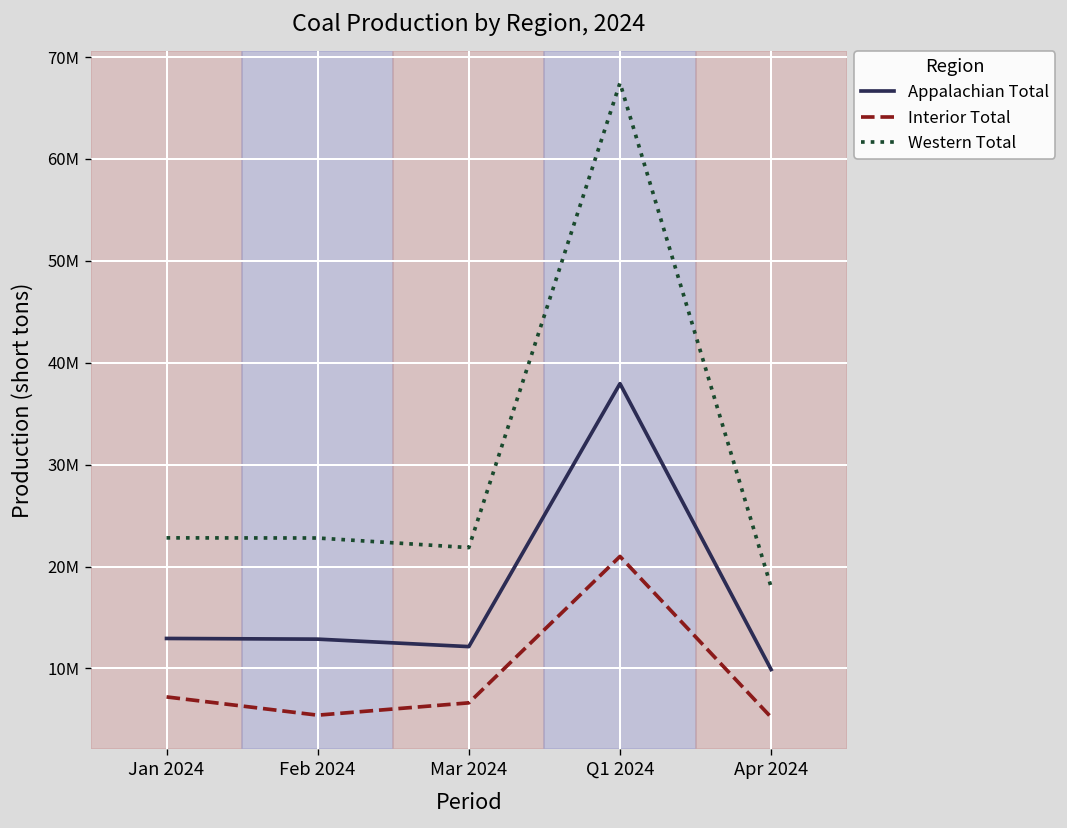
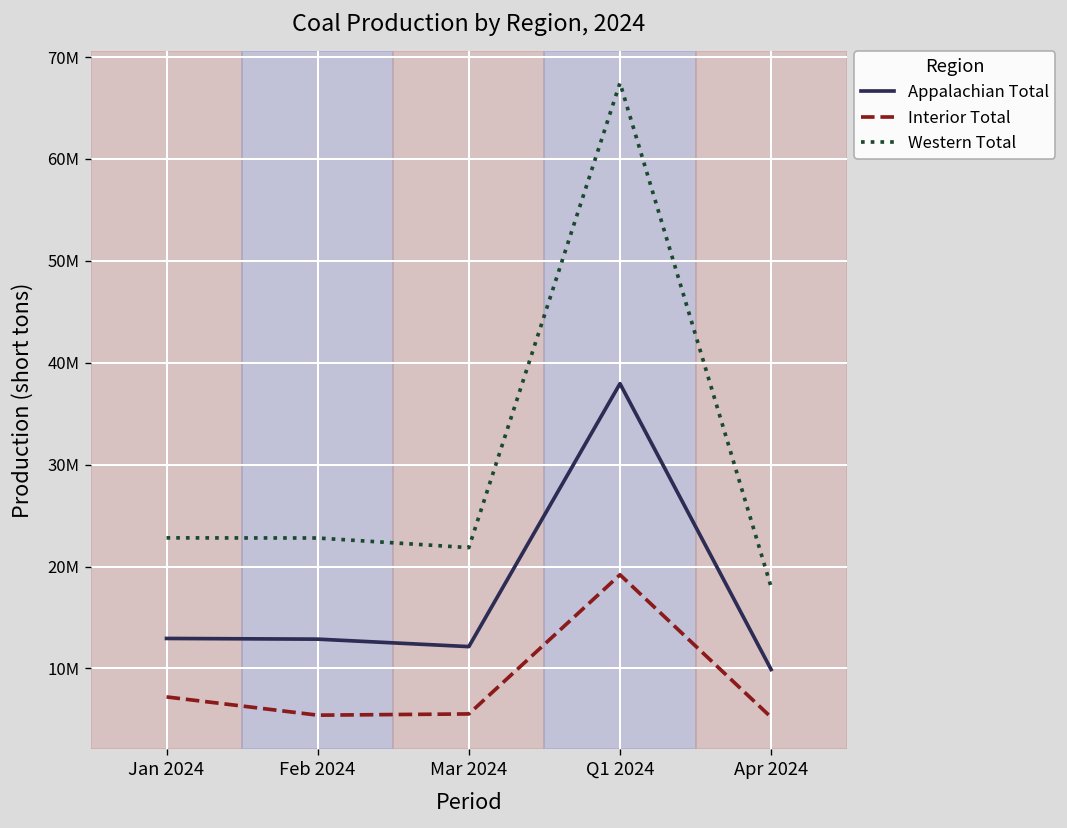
  {
    "Interior Total": {
      "Jan 2024": 7000000,
      "Feb 2024": 5000000,
-     "Mar 2024": 7000000,
-     "Q1 2024": 21000000,
+     "Mar 2024": 6000000,
+     "Q1 2024": 19000000,
      "Apr 2024": 5000000
    }
  }
